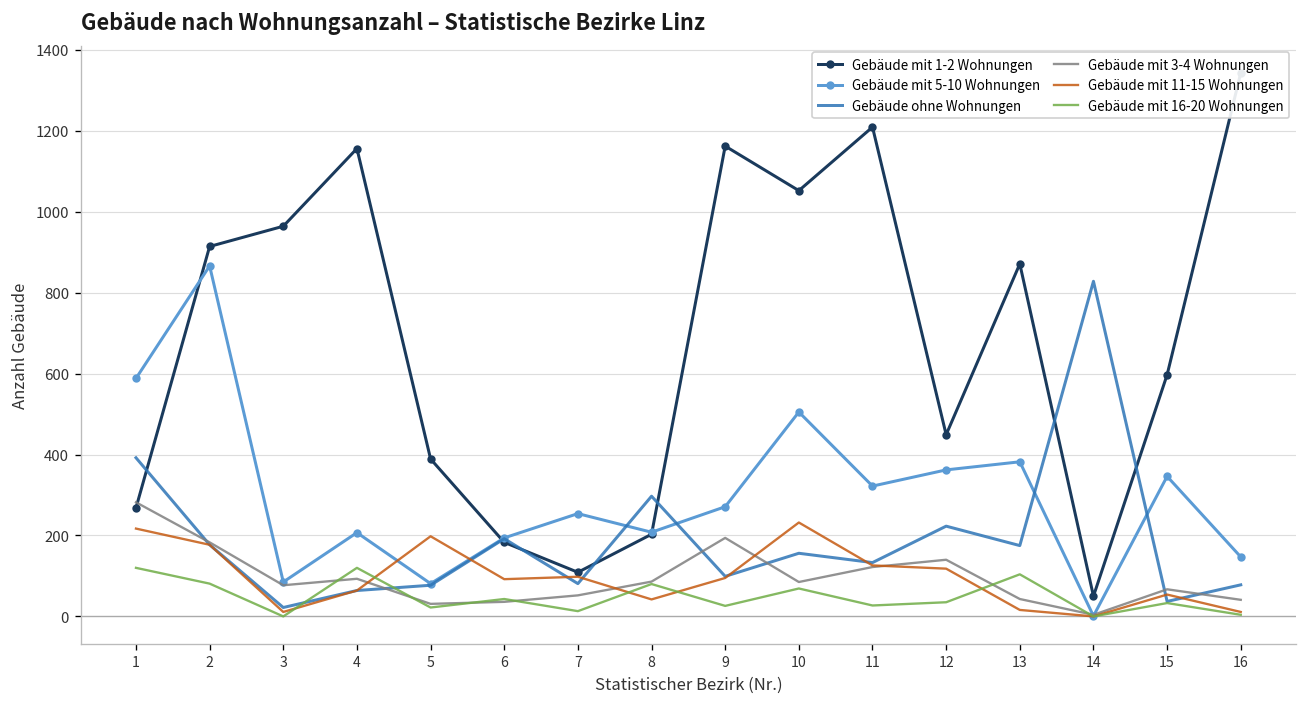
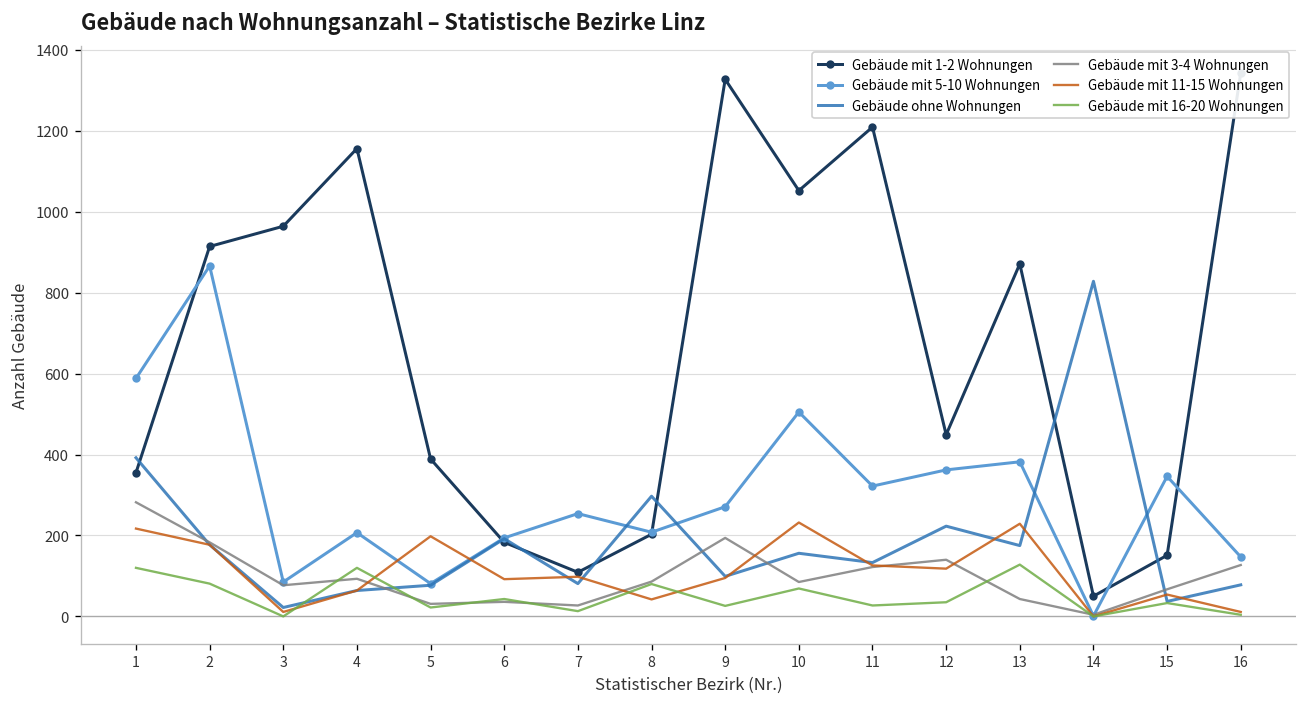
  {
    "Gebäude mit 1-2 Wohnungen": {
-     "1": 270,
+     "1": 360,
      "2": 910,
      "3": 960,
      "4": 1160,
      "5": 390,
      "6": 180,
      "7": 110,
-     "9": 1160,
+     "9": 1330,
      "10": 1050,
      "11": 1210,
      "12": 450,
      "13": 870,
      "14": 50,
-     "15": 600
+     "15": 150
    },
    "Gebäude mit 3-4 Wohnungen": {
      "1": 280,
      "3": 80,
      "4": 90,
      "5": 30,
-     "7": 50,
+     "7": 30,
      "9": 190,
      "10": 90,
      "12": 140,
      "13": 40,
      "15": 70,
-     "16": 40
+     "16": 130
    },
    "Gebäude mit 11-15 Wohnungen": {
      "1": 220,
      "3": 10,
      "5": 200,
      "6": 90,
      "7": 100,
      "8": 40,
      "10": 230,
      "12": 120,
-     "13": 20,
+     "13": 230,
      "15": 50
    },
    "Gebäude mit 16-20 Wohnungen": {
      "1": 120,
      "2": 80,
      "3": 0,
      "4": 120,
      "5": 20,
      "7": 10,
      "9": 30,
      "10": 70,
      "11": 30,
      "12": 40,
-     "13": 100
+     "13": 130
    }
  }
